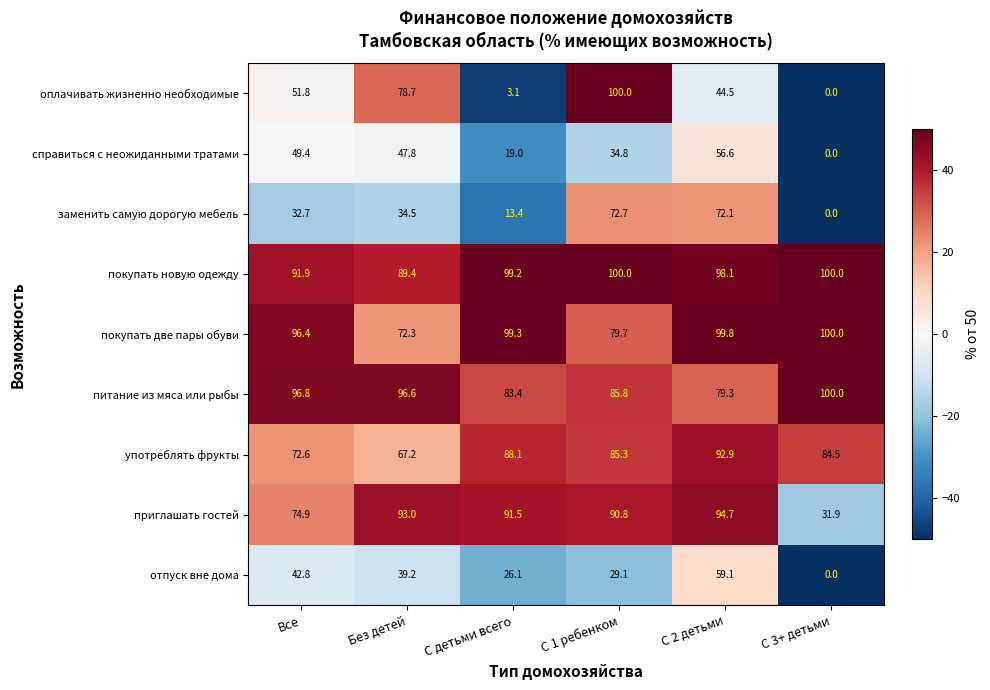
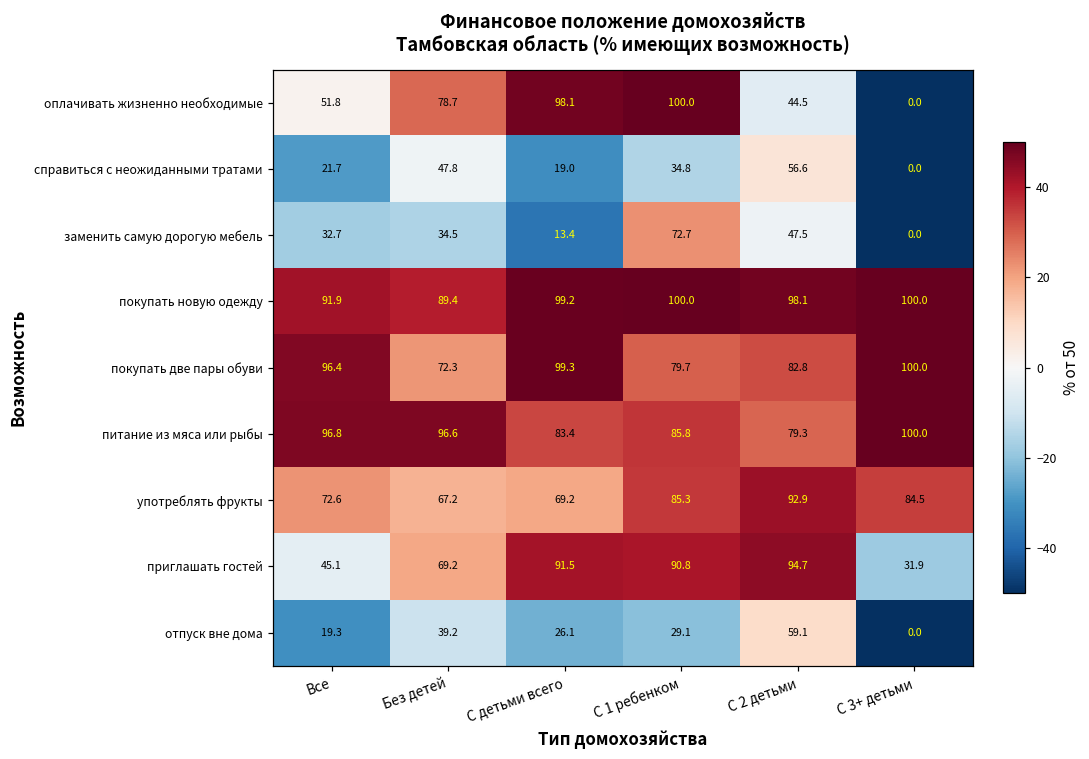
  {
    "оплачивать жизненно необходимые": {
      "Все": 51.8,
      "Без детей": 78.7,
-     "С детьми всего": 3.1,
+     "С детьми всего": 98.1,
      "С 1 ребенком": 100.0,
      "С 2 детьми": 44.5,
      "С 3+ детьми": 0.0
    },
    "справиться с неожиданными тратами": {
-     "Все": 49.4,
+     "Все": 21.7,
      "Без детей": 47.8,
      "С детьми всего": 19.0,
      "С 1 ребенком": 34.8,
      "С 2 детьми": 56.6,
      "С 3+ детьми": 0.0
    },
    "заменить самую дорогую мебель": {
      "Все": 32.7,
      "Без детей": 34.5,
      "С детьми всего": 13.4,
      "С 1 ребенком": 72.7,
-     "С 2 детьми": 72.1,
+     "С 2 детьми": 47.5,
      "С 3+ детьми": 0.0
    },
    "покупать новую одежду": {
      "Все": 91.9,
      "Без детей": 89.4,
      "С детьми всего": 99.2,
      "С 1 ребенком": 100.0,
      "С 2 детьми": 98.1,
      "С 3+ детьми": 100.0
    },
    "покупать две пары обуви": {
      "Все": 96.4,
      "Без детей": 72.3,
      "С детьми всего": 99.3,
      "С 1 ребенком": 79.7,
-     "С 2 детьми": 99.8,
+     "С 2 детьми": 82.8,
      "С 3+ детьми": 100.0
    },
    "питание из мяса или рыбы": {
      "Все": 96.8,
      "Без детей": 96.6,
      "С детьми всего": 83.4,
      "С 1 ребенком": 85.8,
      "С 2 детьми": 79.3,
      "С 3+ детьми": 100.0
    },
    "употреблять фрукты": {
      "Все": 72.6,
      "Без детей": 67.2,
-     "С детьми всего": 88.1,
+     "С детьми всего": 69.2,
      "С 1 ребенком": 85.3,
      "С 2 детьми": 92.9,
      "С 3+ детьми": 84.5
    },
    "приглашать гостей": {
-     "Все": 74.9,
-     "Без детей": 93.0,
+     "Все": 45.1,
+     "Без детей": 69.2,
      "С детьми всего": 91.5,
      "С 1 ребенком": 90.8,
      "С 2 детьми": 94.7,
      "С 3+ детьми": 31.9
    },
    "отпуск вне дома": {
-     "Все": 42.8,
+     "Все": 19.3,
      "Без детей": 39.2,
      "С детьми всего": 26.1,
      "С 1 ребенком": 29.1,
      "С 2 детьми": 59.1,
      "С 3+ детьми": 0.0
    }
  }
